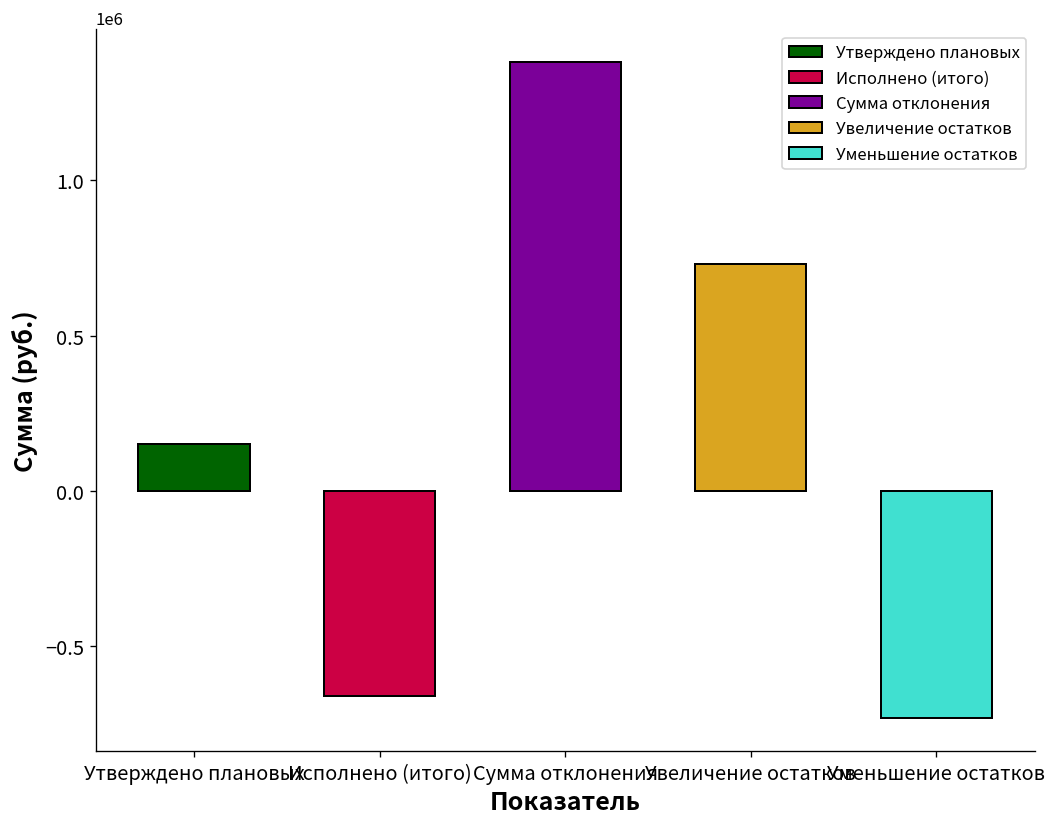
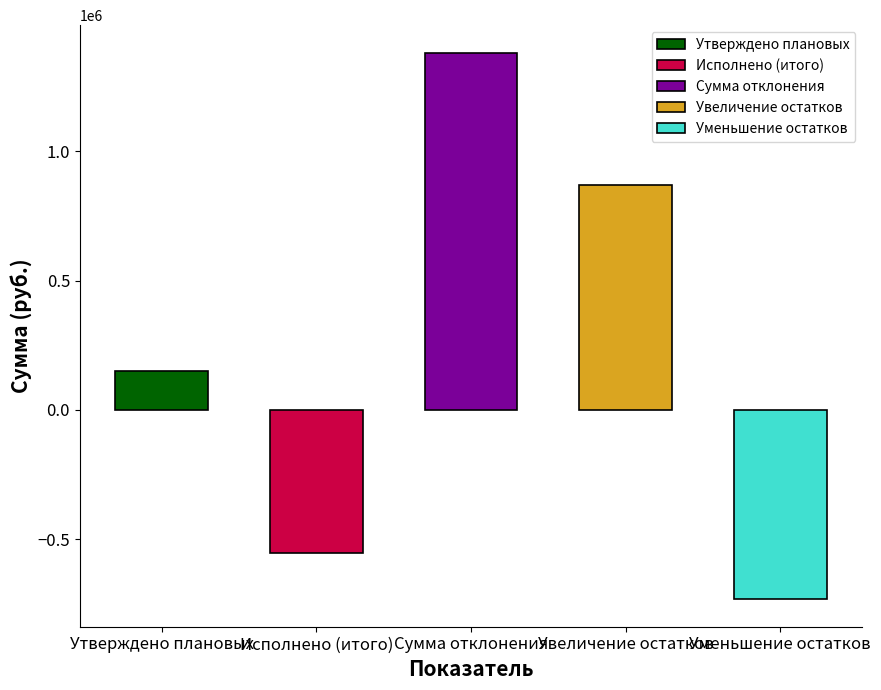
  {
    "Утверждено плановых": 150000,
-   "Исполнено (итого)": -660000,
+   "Исполнено (итого)": -550000,
    "Сумма отклонения": 1380000,
-   "Увеличение остатков": 730000,
+   "Увеличение остатков": 870000,
    "Уменьшение остатков": -730000
  }
